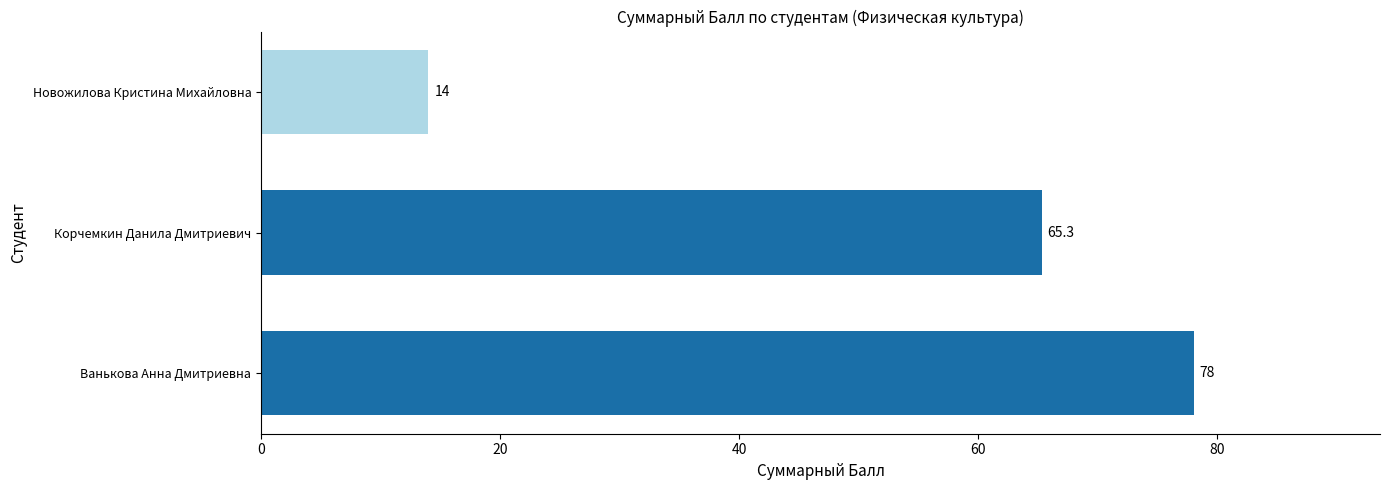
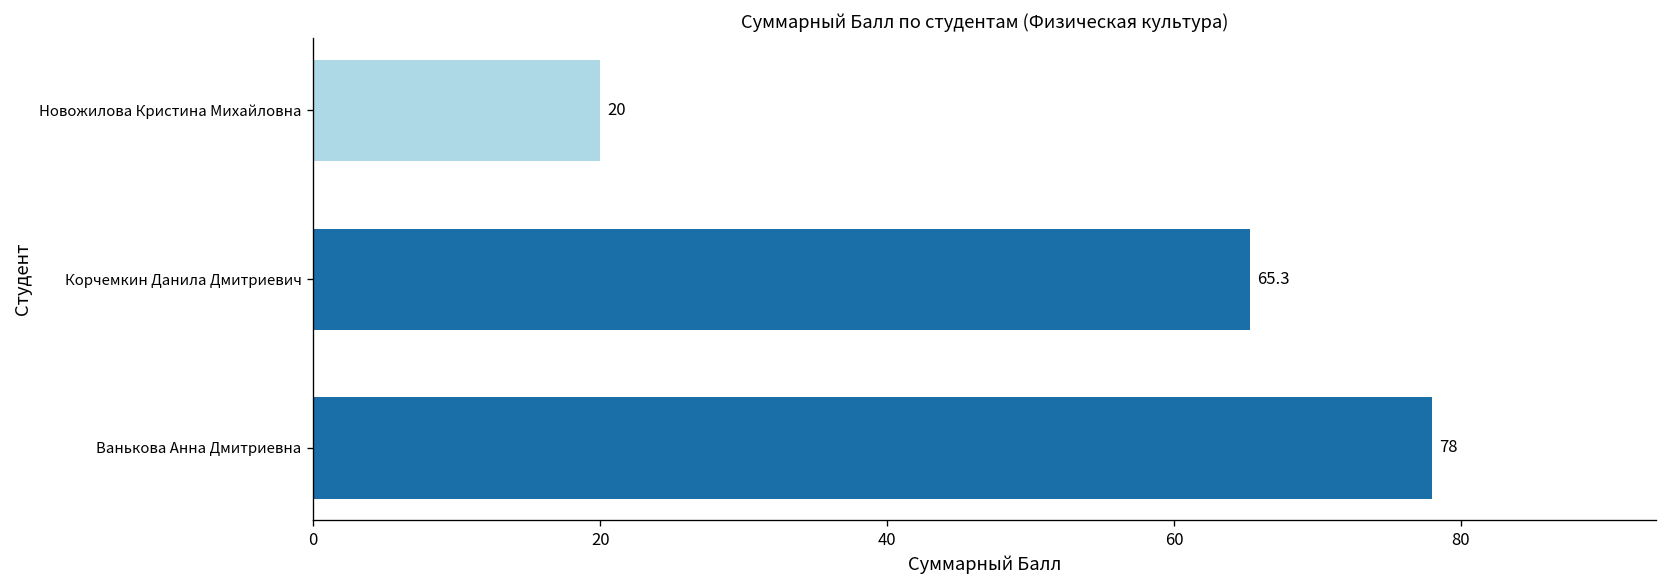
  {
-   "Новожилова Кристина Михайловна": 14,
+   "Новожилова Кристина Михайловна": 20,
    "Корчемкин Данила Дмитриевич": 65.3,
    "Ванькова Анна Дмитриевна": 78
  }
